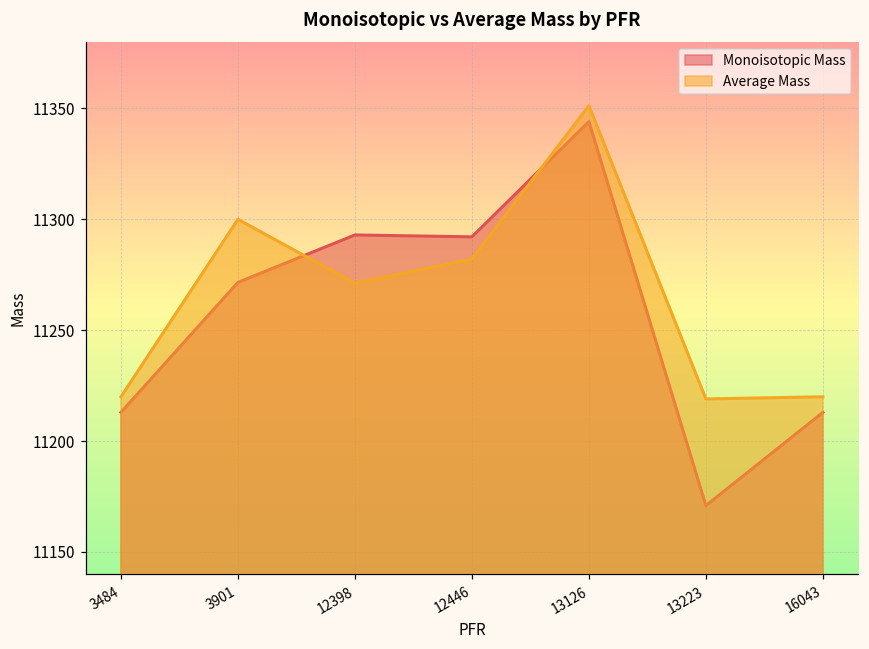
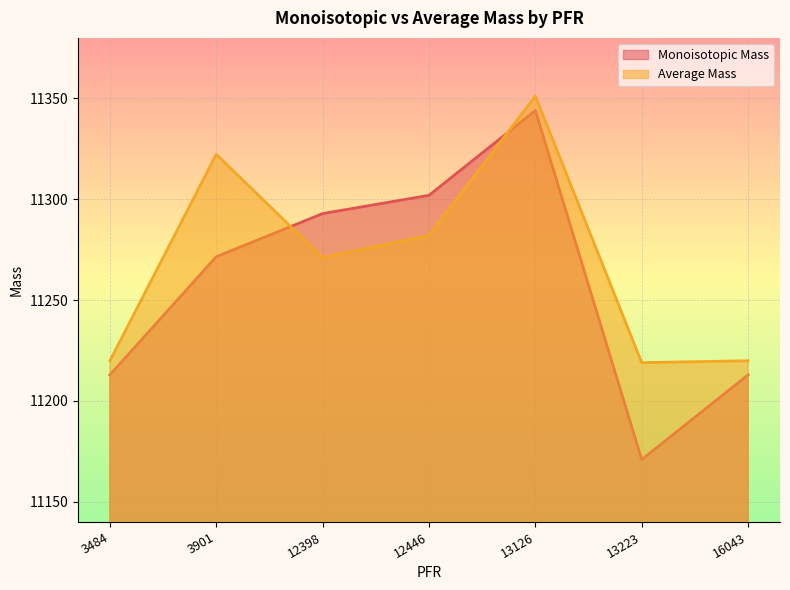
  {
    "Monoisotopic Mass": {
      "3484": 11213,
      "3901": 11272,
      "12398": 11293,
-     "12446": 11292,
+     "12446": 11302,
      "13126": 11344,
      "13223": 11171,
      "16043": 11213
    },
    "Average Mass": {
      "3484": 11220,
-     "3901": 11300,
+     "3901": 11322,
      "12398": 11271,
      "12446": 11282,
      "13126": 11351,
      "13223": 11219,
      "16043": 11220
    }
  }
